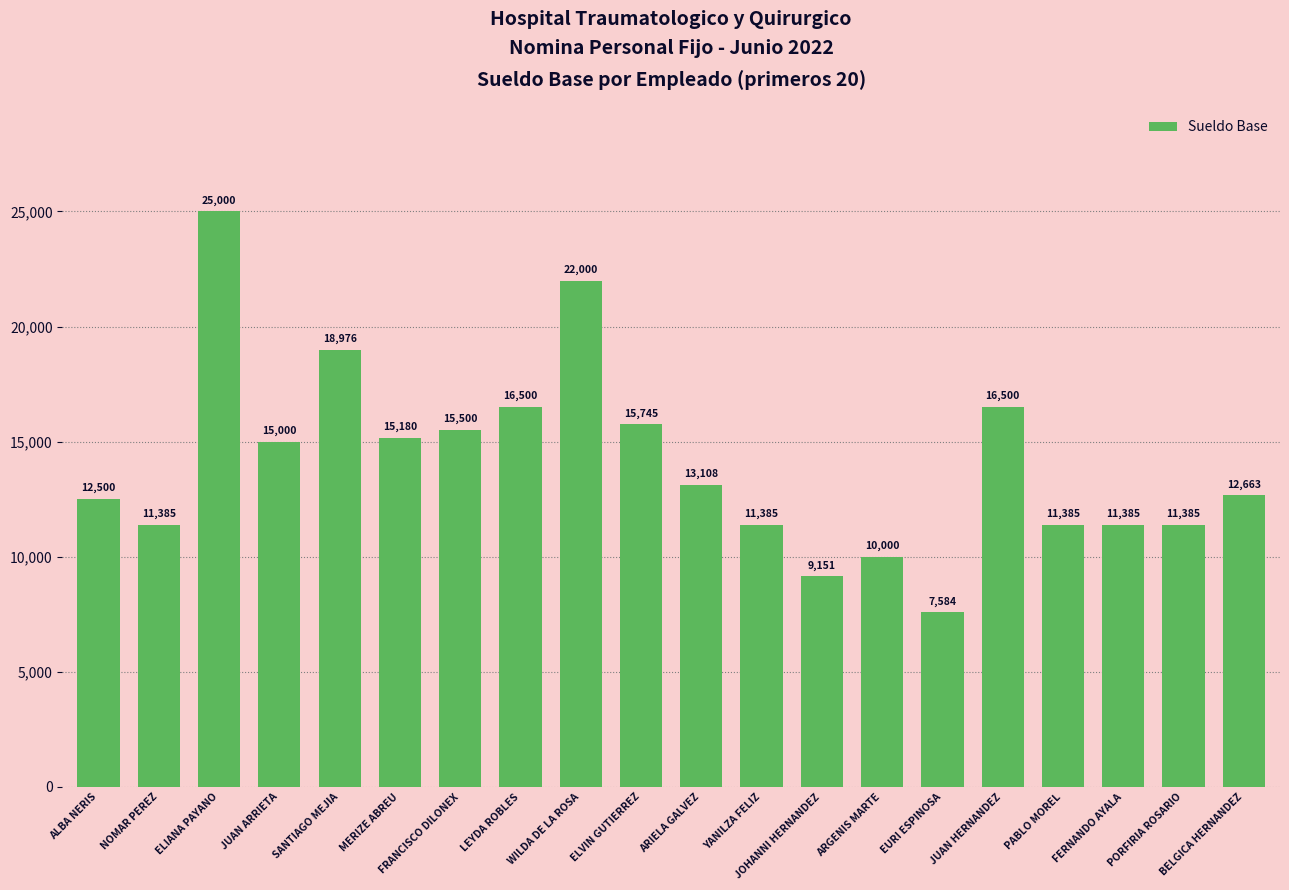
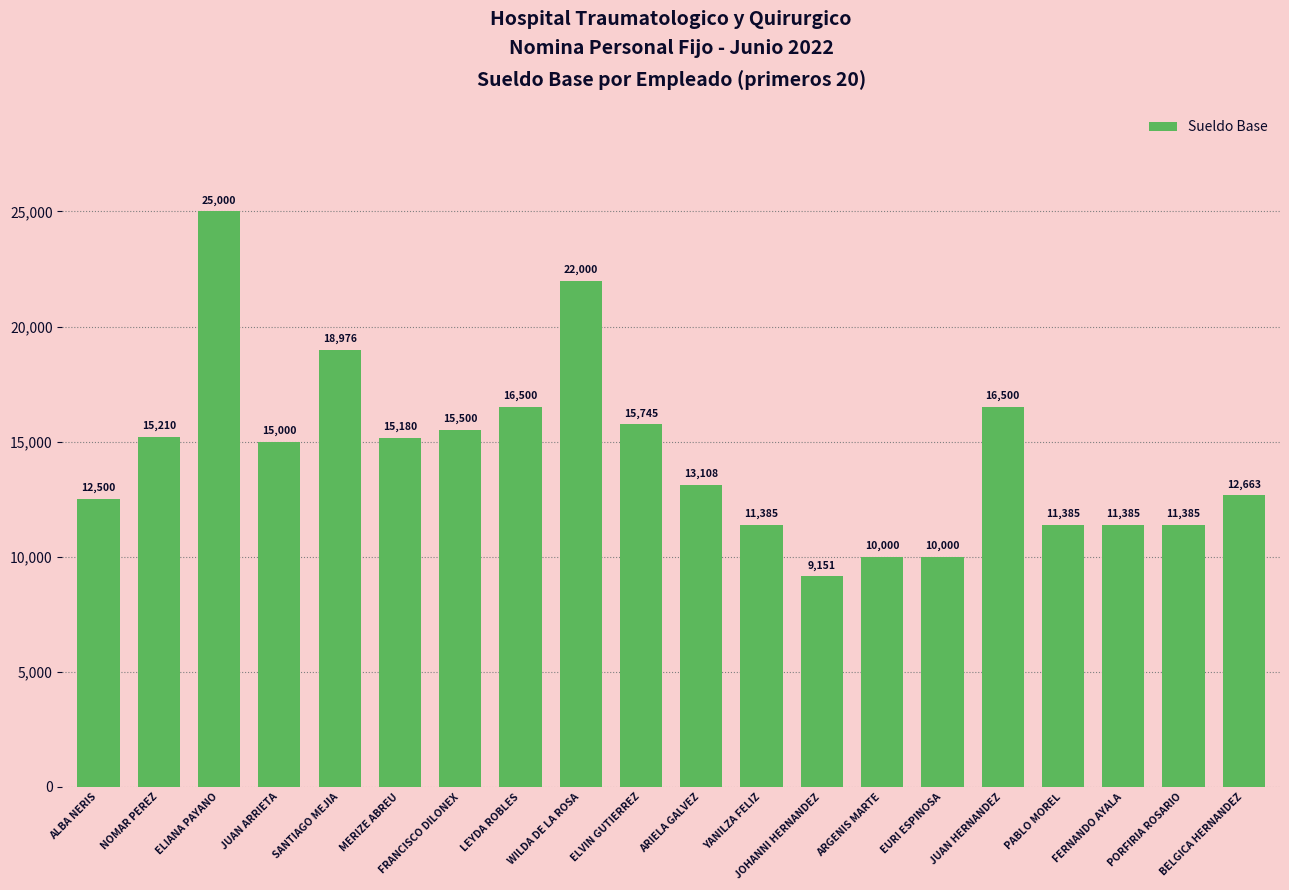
  {
    "ALBA NERIS": "12,500",
-   "NOMAR PEREZ": "11,385",
+   "NOMAR PEREZ": "15,210",
    "ELIANA PAYANO": "25,000",
    "JUAN ARRIETA": "15,000",
    "SANTIAGO MEJIA": "18,976",
    "MERIZE ABREU": "15,180",
    "FRANCISCO DILONEX": "15,500",
    "LEYDA ROBLES": "16,500",
    "WILDA DE LA ROSA": "22,000",
    "ELVIN GUTIERREZ": "15,745",
    "ARIELA GALVEZ": "13,108",
    "YANILZA FELIZ": "11,385",
    "JOHANNI HERNANDEZ": "9,151",
    "ARGENIS MARTE": "10,000",
-   "EURI ESPINOSA": "7,584",
+   "EURI ESPINOSA": "10,000",
    "JUAN HERNANDEZ": "16,500",
    "PABLO MOREL": "11,385",
    "FERNANDO AYALA": "11,385",
    "PORFIRIA ROSARIO": "11,385",
    "BELGICA HERNANDEZ": "12,663"
  }
